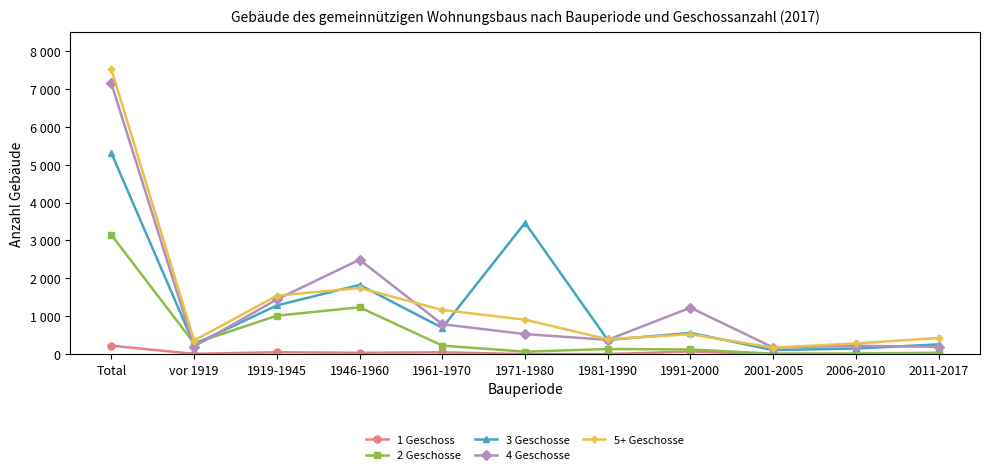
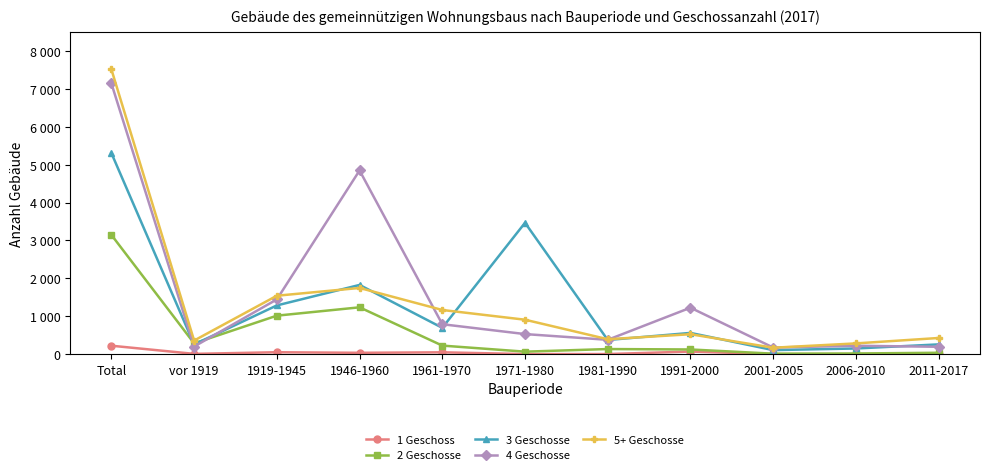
  {
    "1 Geschoss": {
      "Total": 200,
      "vor 1919": 0,
      "1919-1945": 100,
      "1946-1960": 0,
      "1961-1970": 0,
      "1981-1990": 0
    },
    "2 Geschosse": {
      "Total": 3100,
      "1919-1945": 1000,
      "1946-1960": 1200,
      "1961-1970": 200,
      "1981-1990": 100
    },
    "3 Geschosse": {
      "Total": 5300,
      "1919-1945": 1300,
      "1946-1960": 1800,
      "1961-1970": 700,
      "1971-1980": 3500,
      "2006-2010": 100
    },
    "4 Geschosse": {
      "Total": 7100,
      "1919-1945": 1400,
-     "1946-1960": 2500,
+     "1946-1960": 4800,
      "1961-1970": 800,
      "1971-1980": 500,
      "1991-2000": 1200
    },
    "5+ Geschosse": {
      "Total": 7500,
      "vor 1919": 400,
      "1919-1945": 1500,
      "1946-1960": 1700,
      "1961-1970": 1200,
      "1971-1980": 900,
      "2011-2017": 400
    }
  }
